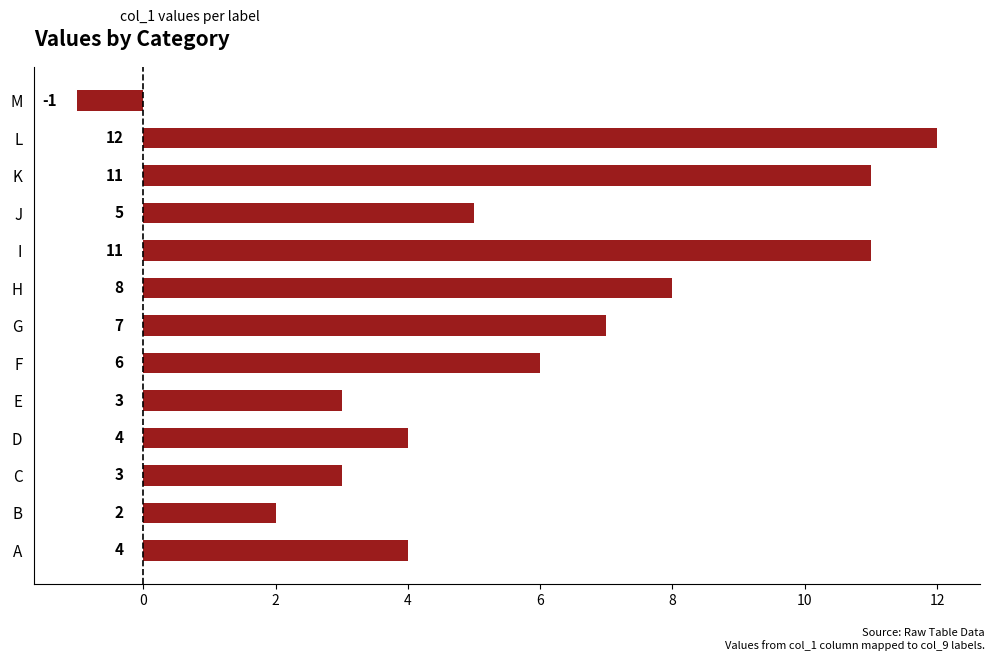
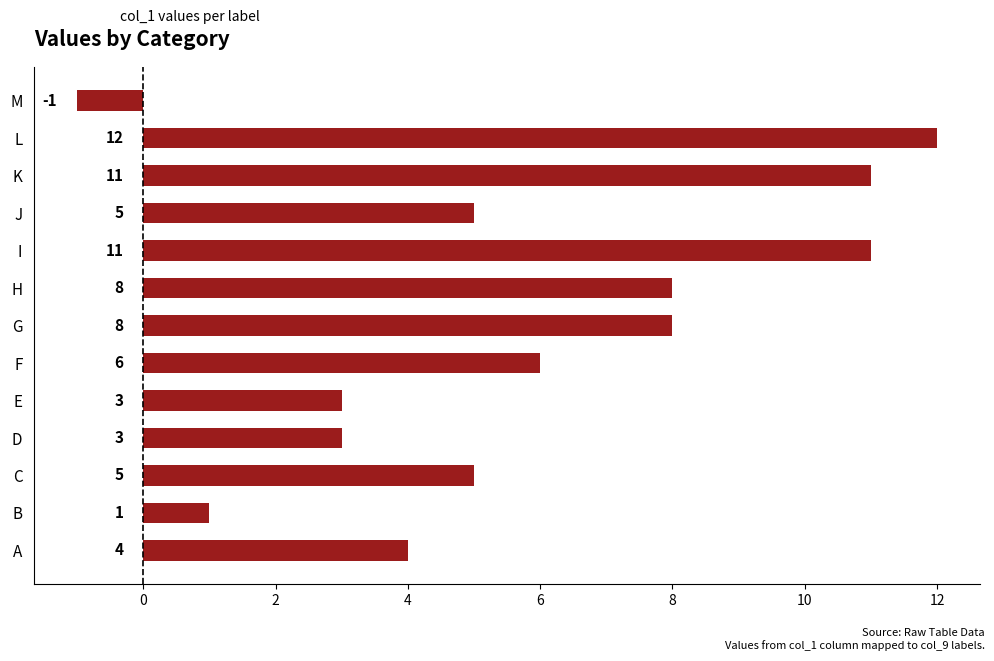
  {
    "M": -1,
-   "G": 7,
-   "D": 4,
-   "C": 3,
-   "B": 2
+   "G": 8,
+   "D": 3,
+   "C": 5,
+   "B": 1
  }
